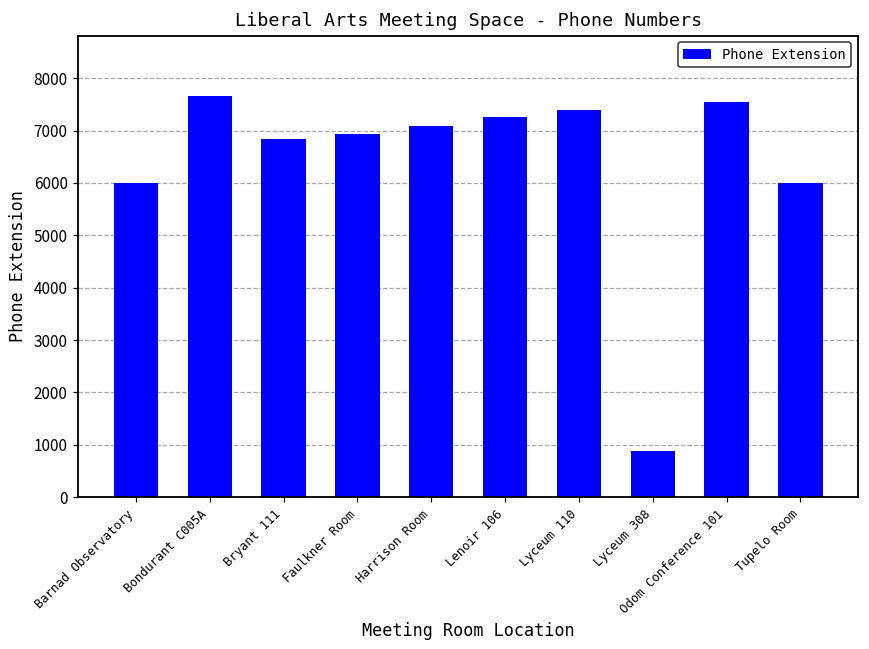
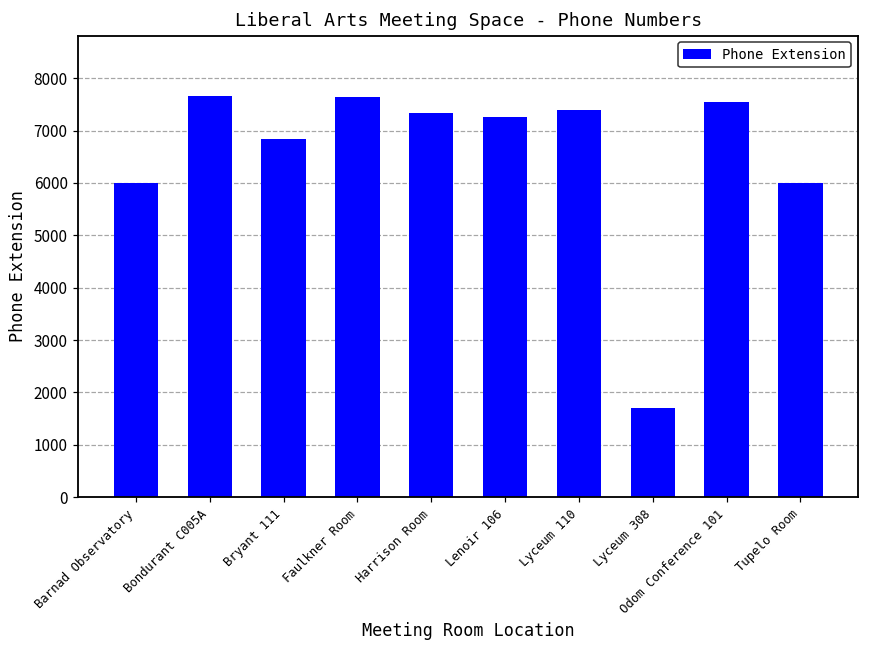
  {
    "Barnad Observatory": 6000,
    "Bondurant C005A": 7700,
    "Bryant 111": 6800,
-   "Faulkner Room": 6900,
-   "Harrison Room": 7100,
+   "Faulkner Room": 7600,
+   "Harrison Room": 7300,
    "Lenoir 106": 7300,
    "Lyceum 110": 7400,
-   "Lyceum 308": 900,
+   "Lyceum 308": 1700,
    "Odom Conference 101": 7500,
    "Tupelo Room": 6000
  }
